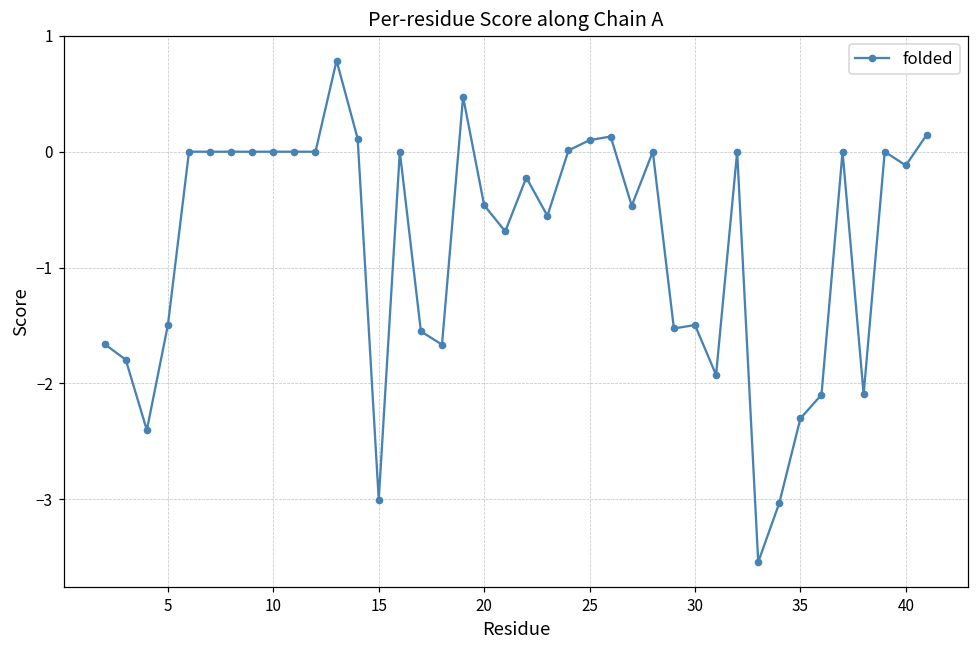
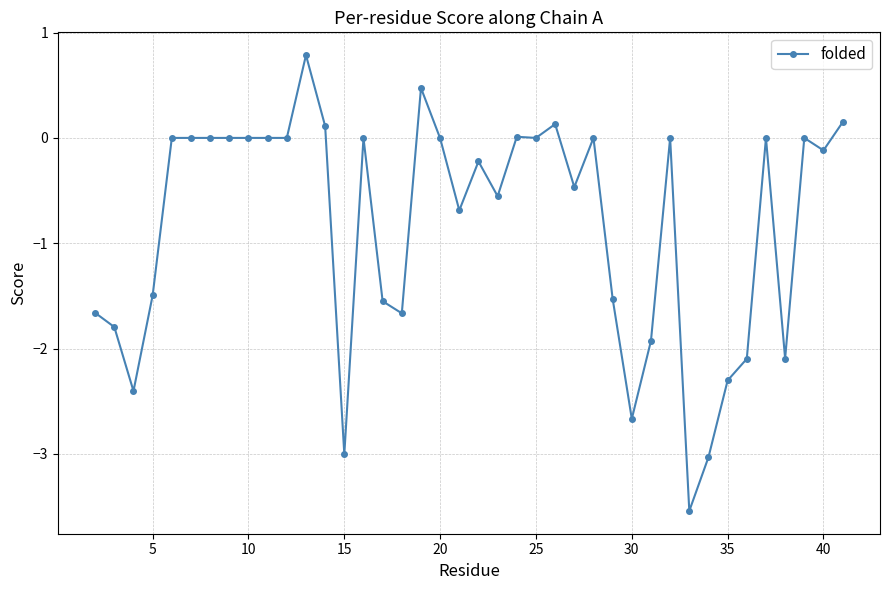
  {
    "5": -1.50,
    "10": 0.00,
    "15": -3.00,
-   "20": -0.46,
-   "25": 0.1,
-   "30": -1.50,
+   "20": 0.00,
+   "25": 0.0,
+   "30": -2.67,
    "35": -2.30,
    "40": -0.12
  }
